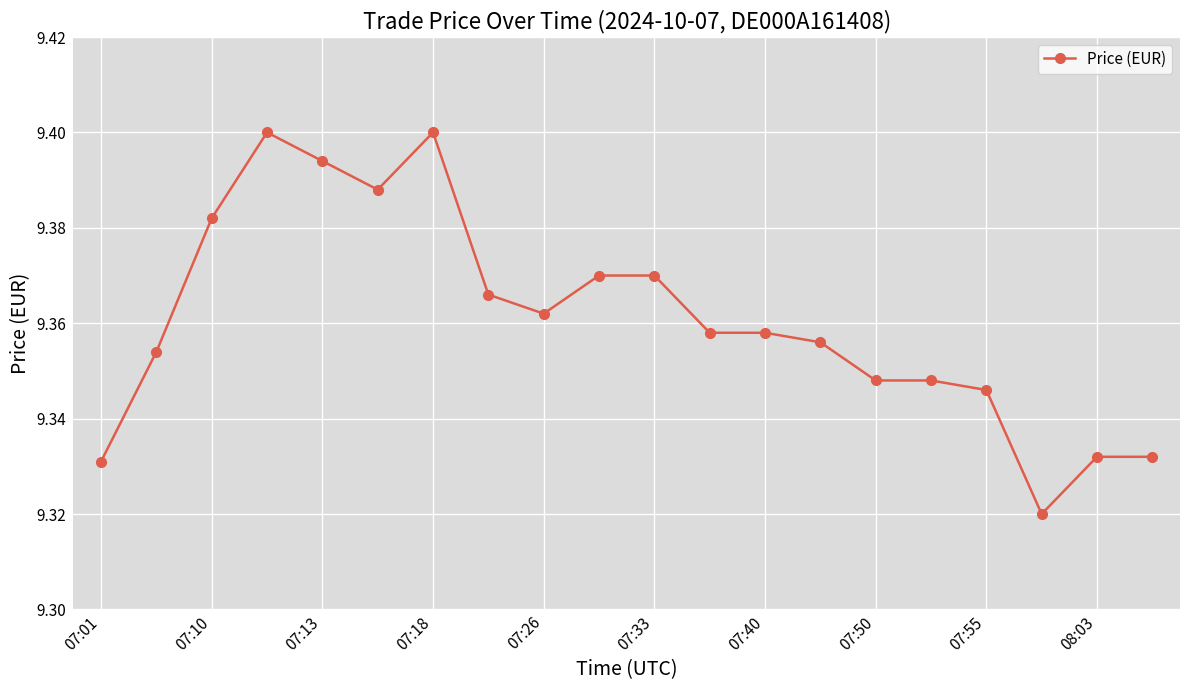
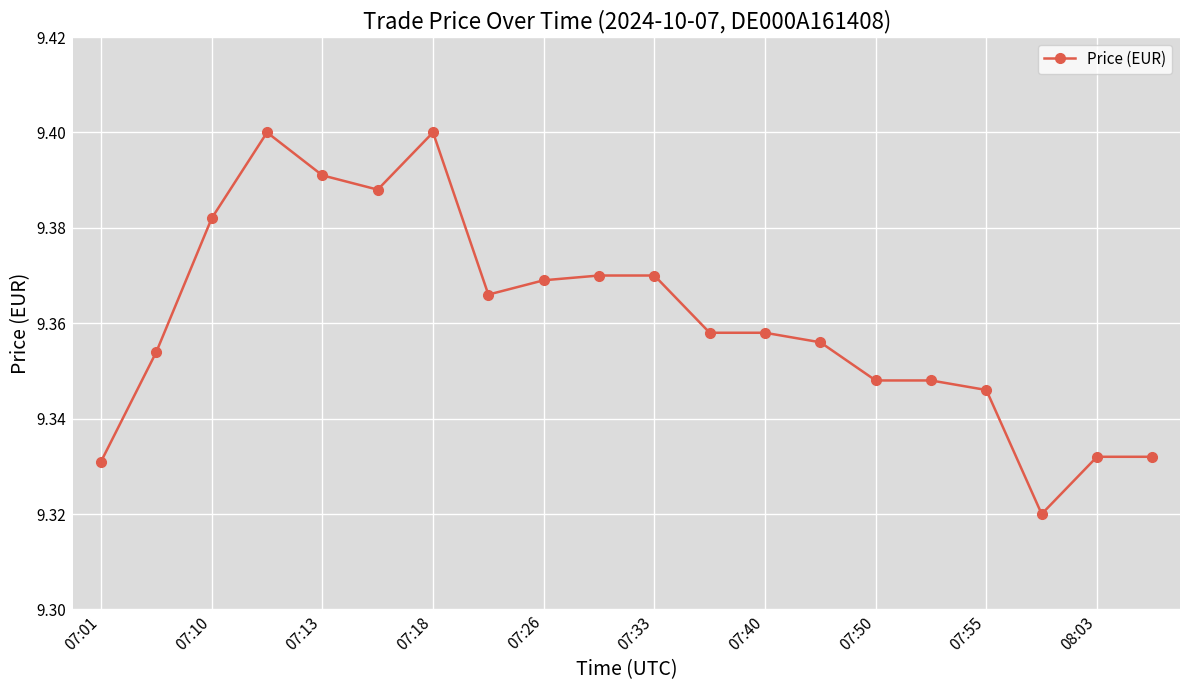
  {
    "07:01": 9.331,
    "07:10": 9.382,
-   "07:13": 9.394,
+   "07:13": 9.391,
    "07:18": 9.400,
-   "07:26": 9.362,
+   "07:26": 9.369,
    "07:55": 9.346
  }
